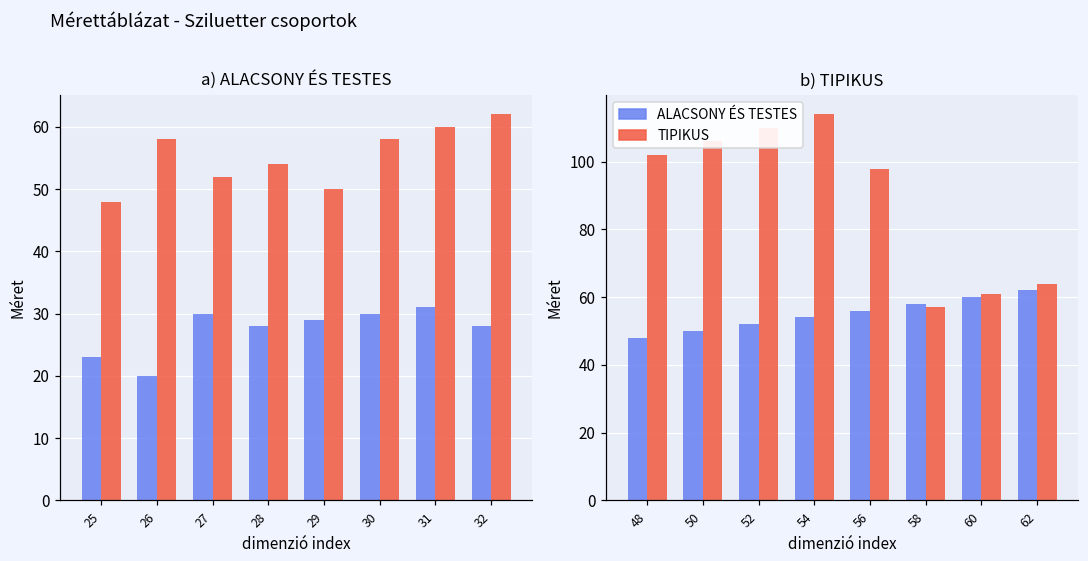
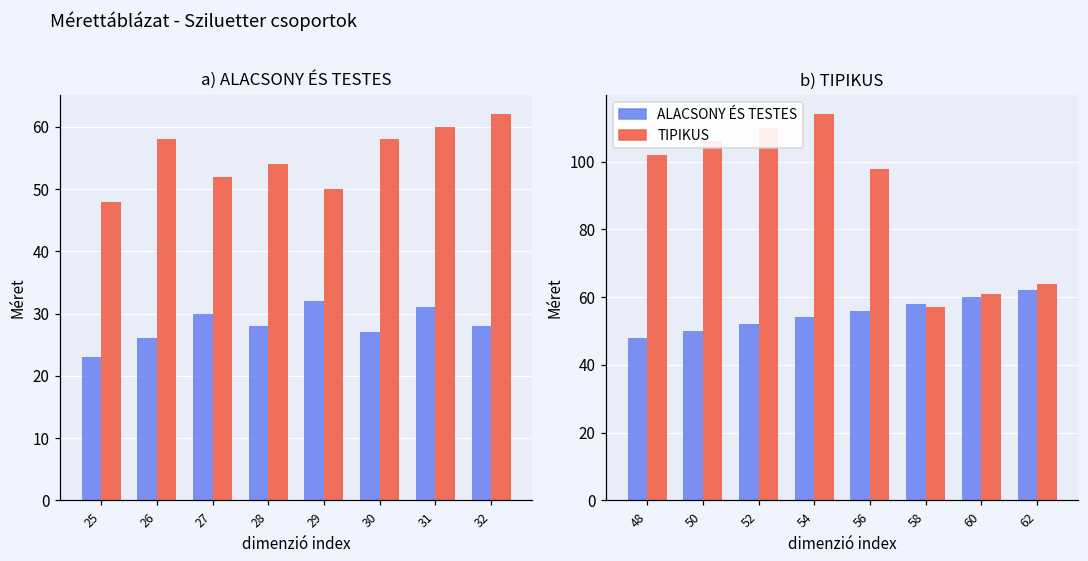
  {
    "a) ALACSONY ÉS TESTES": {
      "ALACSONY ÉS TESTES": {
        "25": 23,
-       "26": 20,
+       "26": 26,
        "27": 30,
        "28": 28,
-       "29": 29,
-       "30": 30,
+       "29": 32,
+       "30": 27,
        "31": 31,
        "32": 28
      },
      "TIPIKUS": {
        "25": 48,
        "26": 58,
        "27": 52,
        "28": 54,
        "29": 50,
        "30": 58,
        "31": 60,
        "32": 62
      }
    },
    "b) TIPIKUS": {
      "ALACSONY ÉS TESTES": {
        "48": 48,
        "50": 50,
        "52": 52,
        "54": 54,
        "56": 56,
        "58": 58,
        "60": 60,
        "62": 62
      },
      "TIPIKUS": {
        "48": 102,
        "54": 114,
        "56": 98,
        "58": 57,
        "60": 61,
        "62": 64
      }
    }
  }
